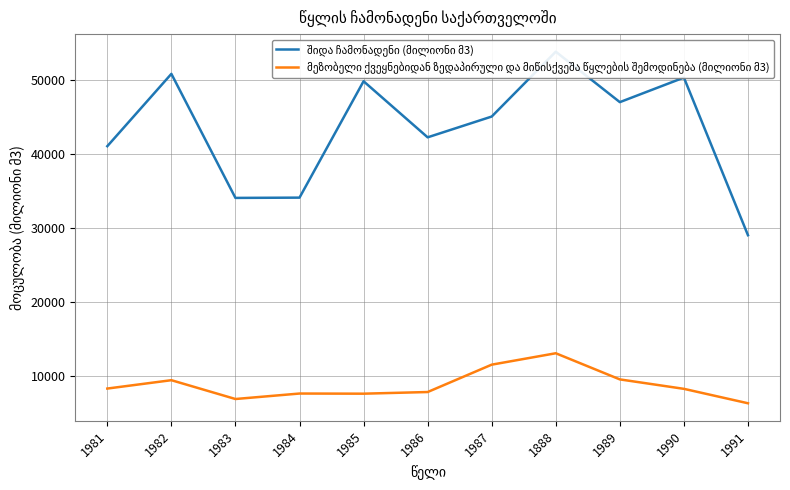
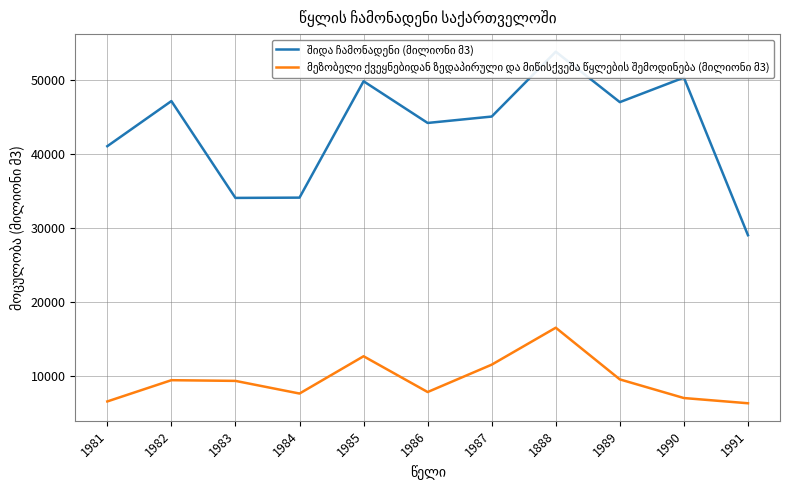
  {
    "შიდა ჩამონადენი (მილიონი მ3)": {
      "1981": 41000,
-     "1982": 51000,
+     "1982": 47000,
      "1983": 34000,
      "1984": 34000,
      "1985": 50000,
-     "1986": 42000,
+     "1986": 44000,
      "1987": 45000,
      "1989": 47000,
      "1991": 29000
    },
    "მეზობელი ქვეყნებიდან ზედაპირული და მიწისქვეშა წყლების შემოდინება (მილიონი მ3)": {
-     "1981": 8000,
+     "1981": 7000,
      "1982": 9000,
-     "1983": 7000,
+     "1983": 9000,
      "1984": 8000,
-     "1985": 8000,
+     "1985": 13000,
      "1986": 8000,
      "1987": 12000,
-     "1888": 13000,
+     "1888": 17000,
      "1989": 10000,
-     "1990": 8000,
+     "1990": 7000,
      "1991": 6000
    }
  }
